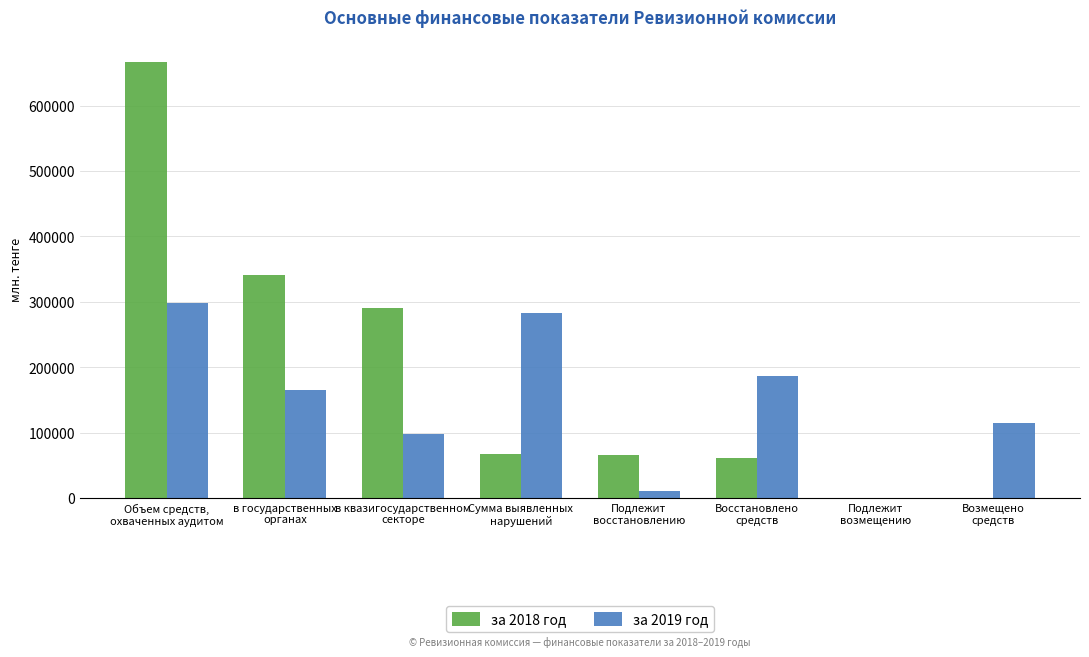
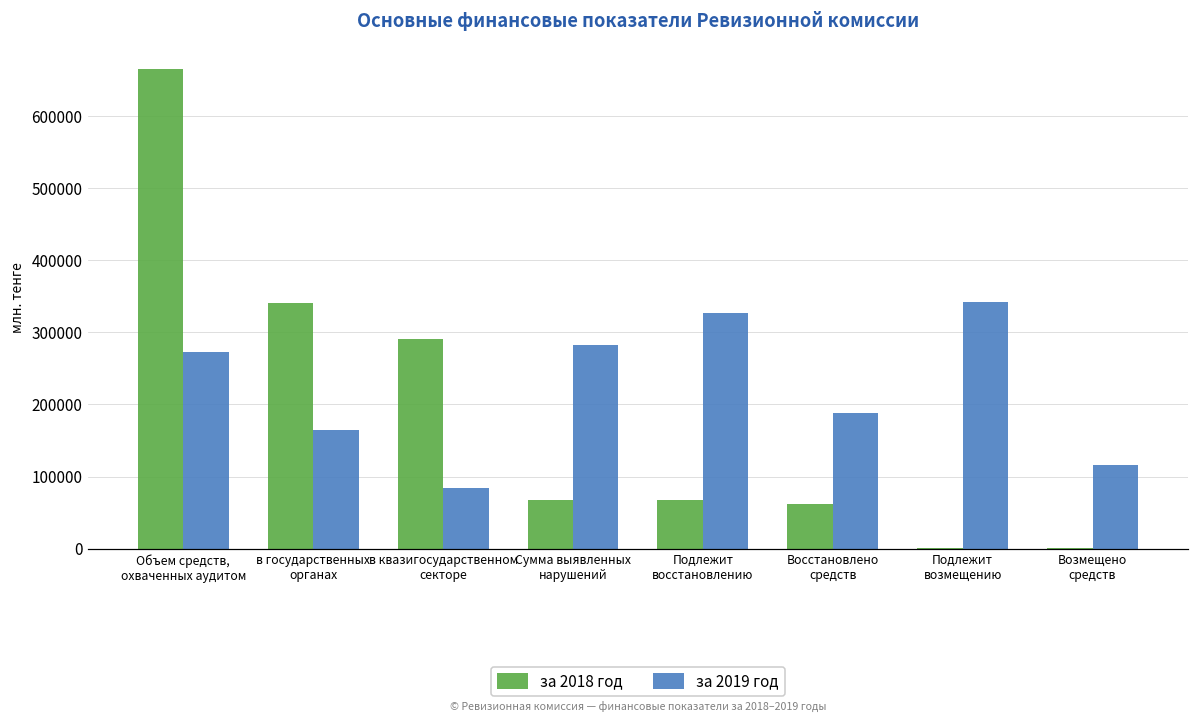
  {
    "за 2018 год": {
      "Объем средств, охваченных аудитом": 670000,
      "в государственных органах": 340000,
      "в квазигосударственном секторе": 290000,
      "Сумма выявленных нарушений": 70000,
      "Подлежит восстановлению": 70000,
      "Восстановлено средств": 60000
    },
    "за 2019 год": {
-     "Объем средств, охваченных аудитом": 300000,
+     "Объем средств, охваченных аудитом": 270000,
      "в государственных органах": 160000,
-     "в квазигосударственном секторе": 100000,
+     "в квазигосударственном секторе": 80000,
      "Сумма выявленных нарушений": 280000,
-     "Подлежит восстановлению": 10000,
+     "Подлежит восстановлению": 330000,
      "Восстановлено средств": 190000,
-     "Подлежит возмещению": 0,
+     "Подлежит возмещению": 340000,
      "Возмещено средств": 120000
    }
  }
